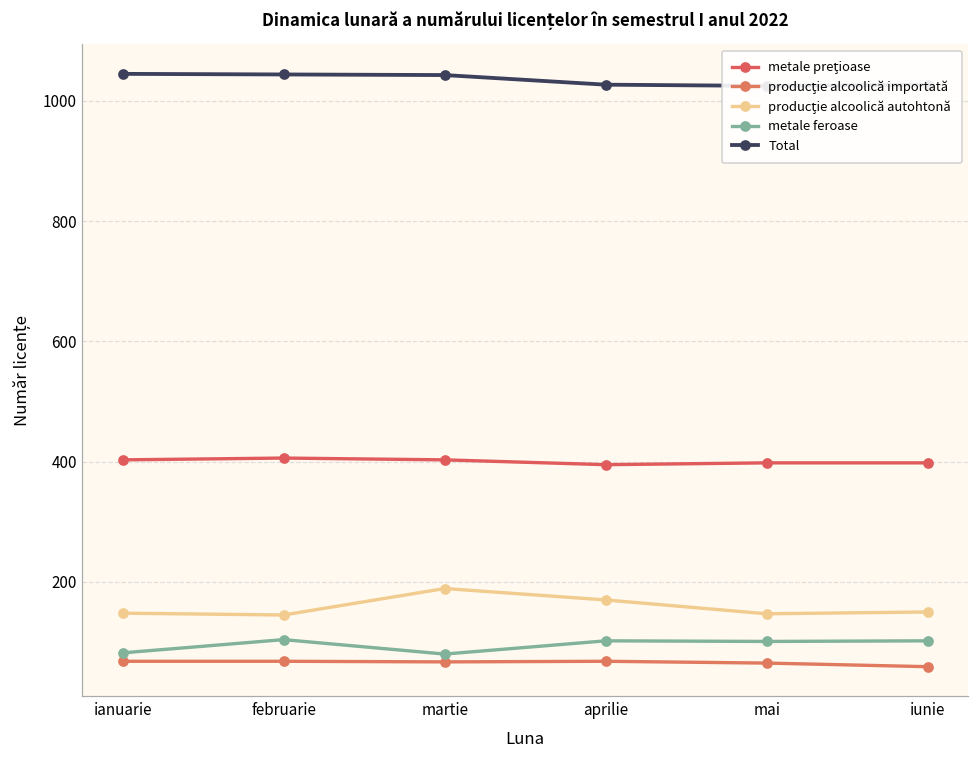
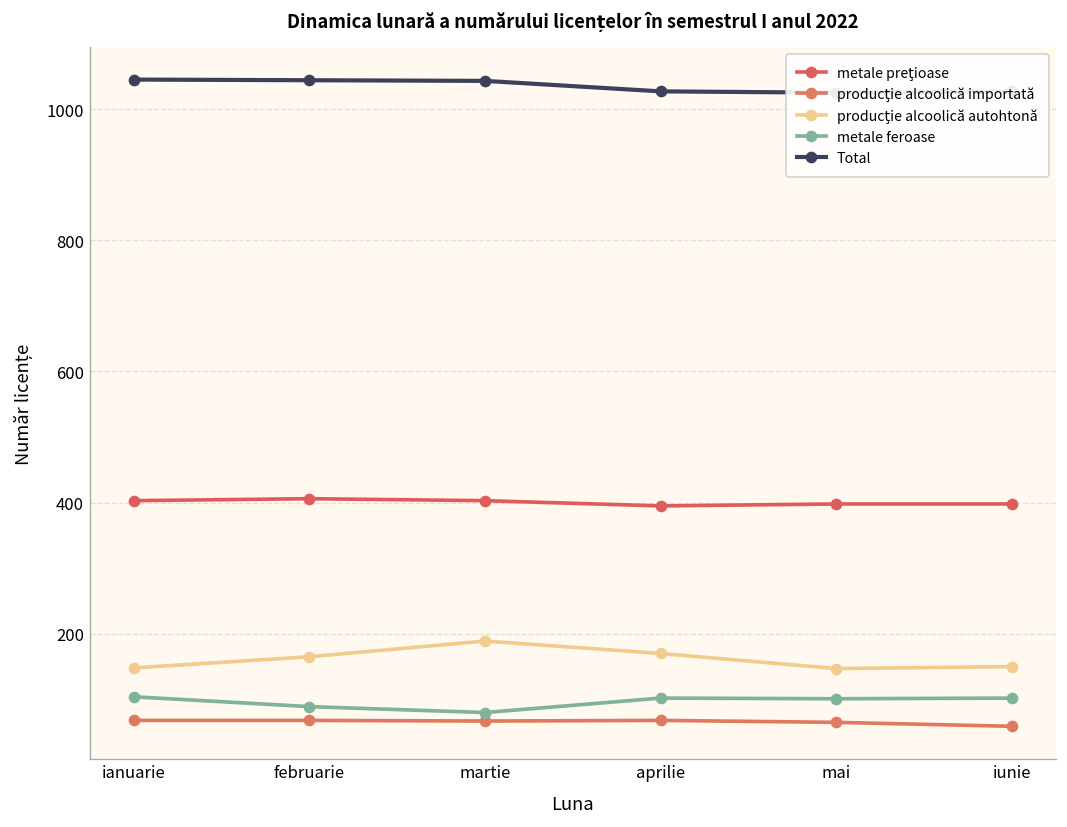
  {
    "producţie alcoolică autohtonă": {
      "ianuarie": 150,
-     "februarie": 150,
+     "februarie": 170,
      "martie": 190,
      "aprilie": 170,
      "mai": 150,
      "iunie": 150
    },
    "metale feroase": {
-     "ianuarie": 80,
-     "februarie": 100,
+     "ianuarie": 100,
+     "februarie": 90,
      "martie": 80,
      "aprilie": 100,
      "mai": 100,
      "iunie": 100
    },
    "Total": {
      "ianuarie": 1050,
      "februarie": 1040,
      "martie": 1040,
      "aprilie": 1030
    }
  }
